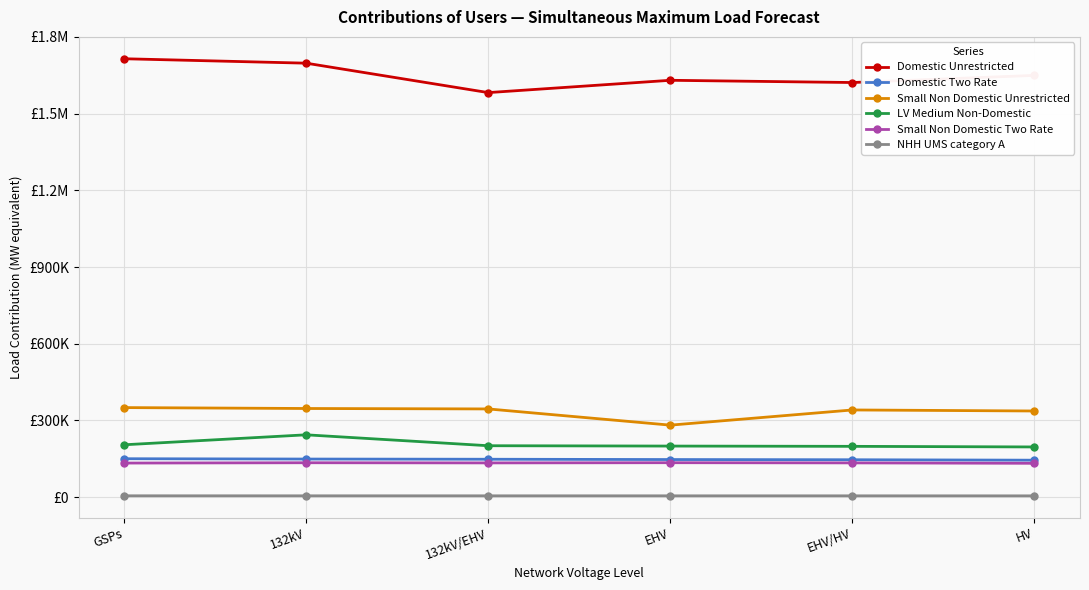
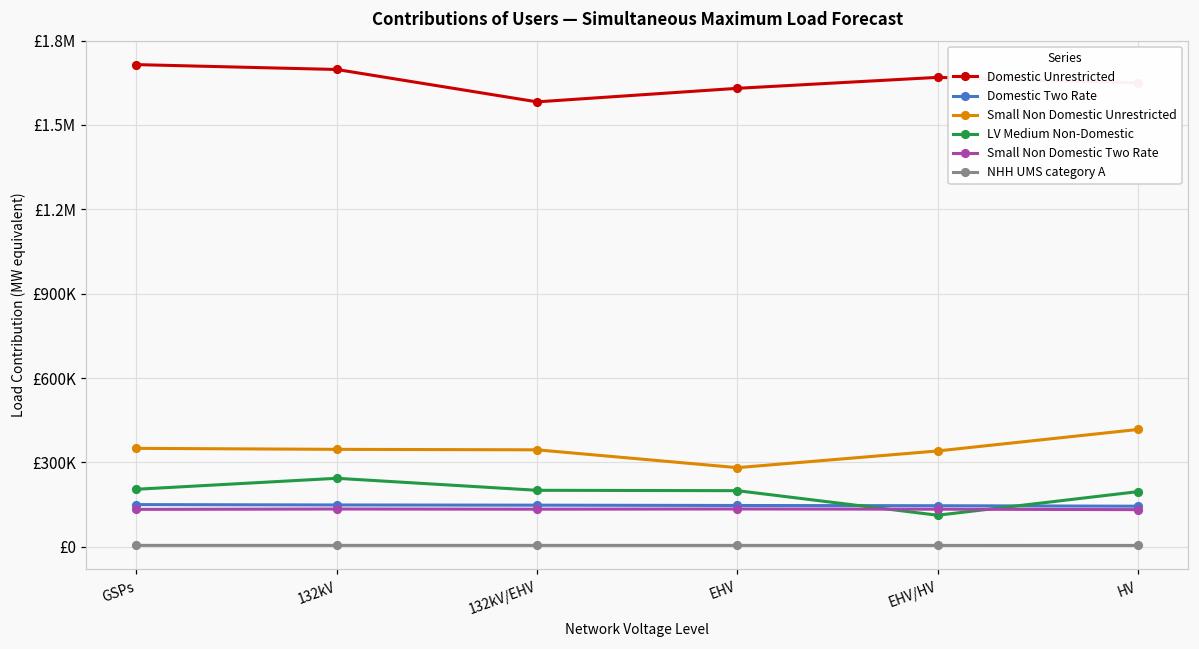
  {
    "Domestic Unrestricted": {
      "GSPs": "£1710000",
      "132kV": "£1700000",
      "132kV/EHV": "£1580000",
      "EHV": "£1630000",
-     "EHV/HV": "£1620000"
+     "EHV/HV": "£1670000"
    },
    "Domestic Two Rate": {
      "GSPs": "£150000",
      "132kV": "£150000",
      "132kV/EHV": "£150000",
      "EHV": "£150000",
      "EHV/HV": "£150000",
      "HV": "£140000"
    },
    "Small Non Domestic Unrestricted": {
      "GSPs": "£350000",
      "132kV": "£350000",
      "132kV/EHV": "£350000",
      "EHV": "£280000",
      "EHV/HV": "£340000",
-     "HV": "£340000"
+     "HV": "£420000"
    },
    "LV Medium Non-Domestic": {
      "GSPs": "£200000",
      "132kV": "£240000",
      "132kV/EHV": "£200000",
      "EHV": "£200000",
-     "EHV/HV": "£200000",
+     "EHV/HV": "£110000",
      "HV": "£200000"
    },
    "Small Non Domestic Two Rate": {
      "GSPs": "£130000",
      "132kV": "£130000",
      "132kV/EHV": "£130000",
      "EHV": "£130000",
      "EHV/HV": "£130000",
      "HV": "£130000"
    },
    "NHH UMS category A": {
      "GSPs": "£10000",
      "132kV": "£10000",
      "132kV/EHV": "£10000",
      "EHV": "£10000",
      "EHV/HV": "£10000",
      "HV": "£10000"
    }
  }
